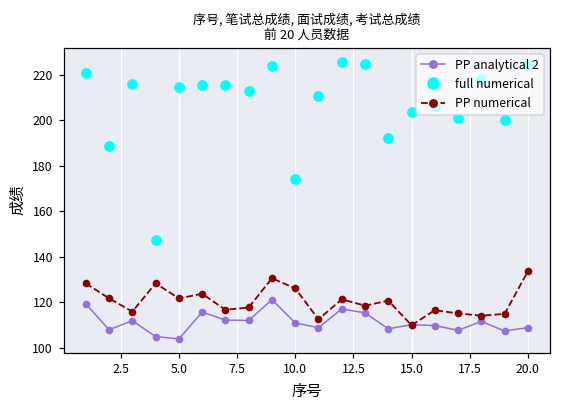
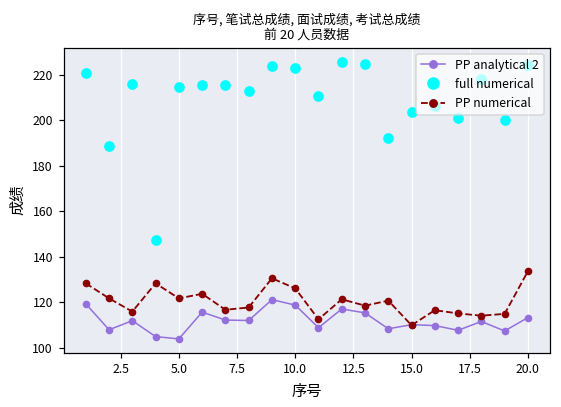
  {
    "PP analytical 2": {
      "5.0": 104,
-     "10.0": 111,
-     "20.0": 109
+     "10.0": 119,
+     "20.0": 113
    },
    "full numerical": {
      "5.0": 215,
-     "10.0": 174,
+     "10.0": 223,
      "15.0": 204
    },
    "PP numerical": {
      "5.0": 122,
      "10.0": 126,
      "20.0": 134
    }
  }
